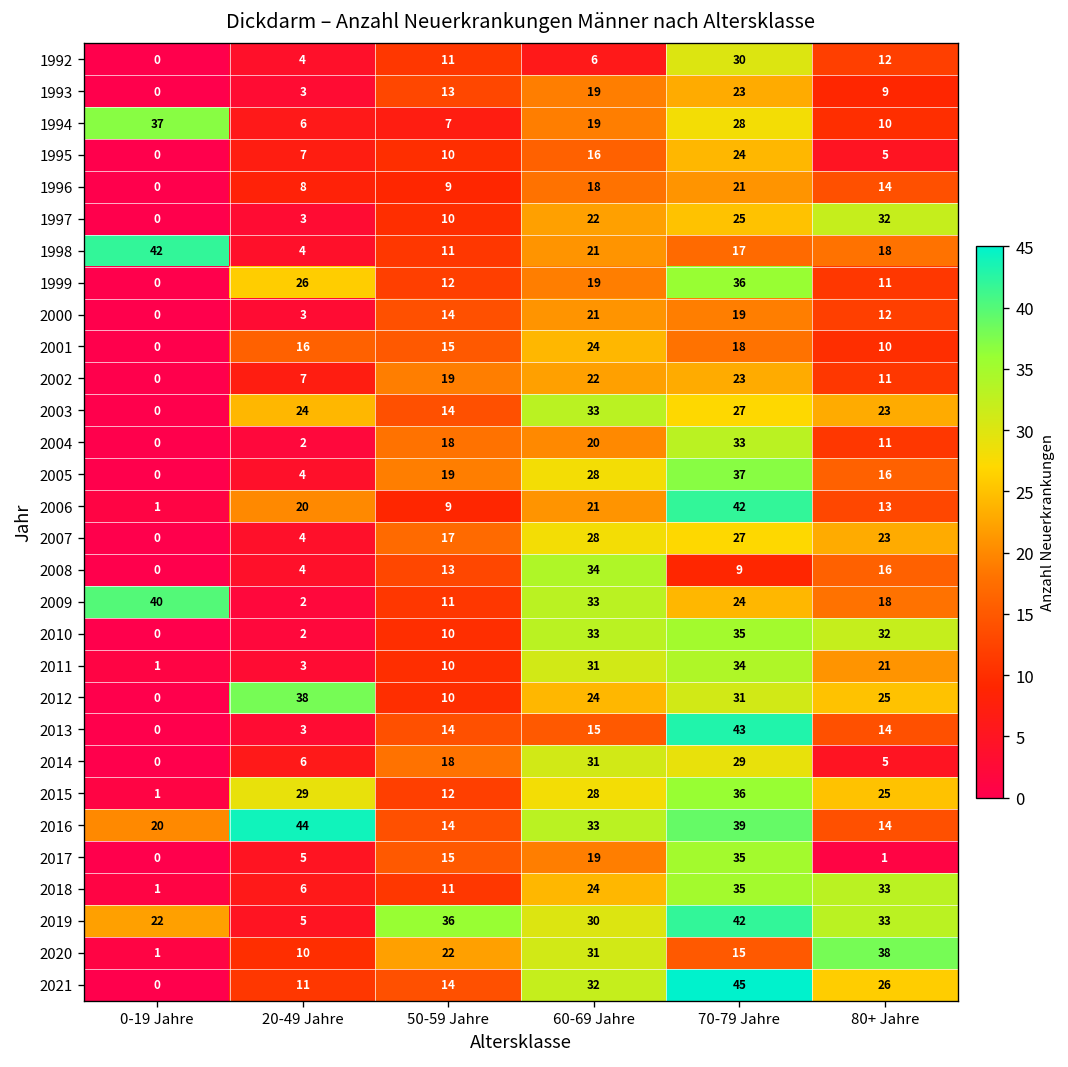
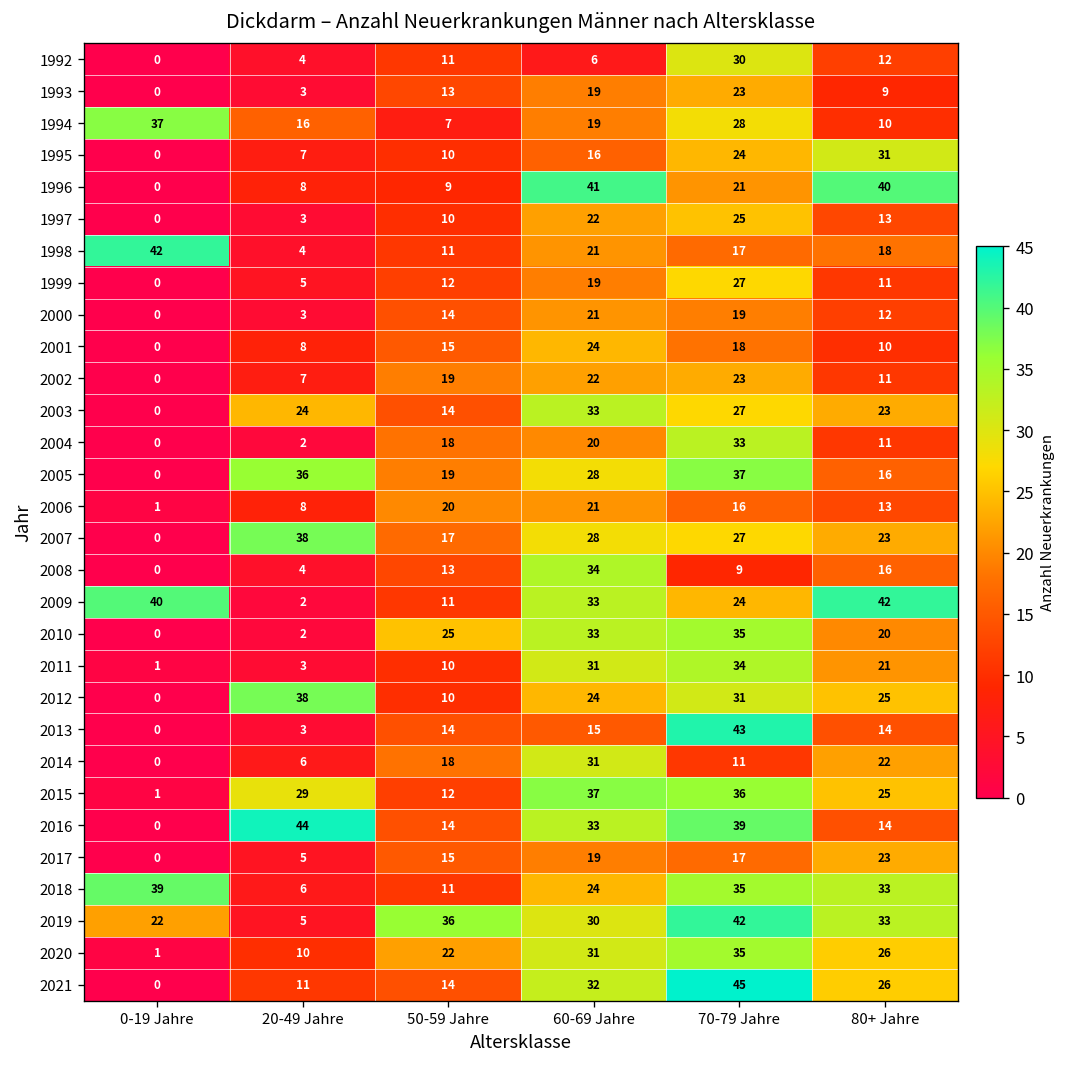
  {
    "1992": {
      "0-19 Jahre": 0,
      "20-49 Jahre": 4,
      "50-59 Jahre": 11,
      "60-69 Jahre": 6,
      "70-79 Jahre": 30,
      "80+ Jahre": 12
    },
    "1993": {
      "0-19 Jahre": 0,
      "20-49 Jahre": 3,
      "50-59 Jahre": 13,
      "60-69 Jahre": 19,
      "70-79 Jahre": 23,
      "80+ Jahre": 9
    },
    "1994": {
      "0-19 Jahre": 37,
-     "20-49 Jahre": 6,
+     "20-49 Jahre": 16,
      "50-59 Jahre": 7,
      "60-69 Jahre": 19,
      "70-79 Jahre": 28,
      "80+ Jahre": 10
    },
    "1995": {
      "0-19 Jahre": 0,
      "20-49 Jahre": 7,
      "50-59 Jahre": 10,
      "60-69 Jahre": 16,
      "70-79 Jahre": 24,
-     "80+ Jahre": 5
+     "80+ Jahre": 31
    },
    "1996": {
      "0-19 Jahre": 0,
      "20-49 Jahre": 8,
      "50-59 Jahre": 9,
-     "60-69 Jahre": 18,
+     "60-69 Jahre": 41,
      "70-79 Jahre": 21,
-     "80+ Jahre": 14
+     "80+ Jahre": 40
    },
    "1997": {
      "0-19 Jahre": 0,
      "20-49 Jahre": 3,
      "50-59 Jahre": 10,
      "60-69 Jahre": 22,
      "70-79 Jahre": 25,
-     "80+ Jahre": 32
+     "80+ Jahre": 13
    },
    "1998": {
      "0-19 Jahre": 42,
      "20-49 Jahre": 4,
      "50-59 Jahre": 11,
      "60-69 Jahre": 21,
      "70-79 Jahre": 17,
      "80+ Jahre": 18
    },
    "1999": {
      "0-19 Jahre": 0,
-     "20-49 Jahre": 26,
+     "20-49 Jahre": 5,
      "50-59 Jahre": 12,
      "60-69 Jahre": 19,
-     "70-79 Jahre": 36,
+     "70-79 Jahre": 27,
      "80+ Jahre": 11
    },
    "2000": {
      "0-19 Jahre": 0,
      "20-49 Jahre": 3,
      "50-59 Jahre": 14,
      "60-69 Jahre": 21,
      "70-79 Jahre": 19,
      "80+ Jahre": 12
    },
    "2001": {
      "0-19 Jahre": 0,
-     "20-49 Jahre": 16,
+     "20-49 Jahre": 8,
      "50-59 Jahre": 15,
      "60-69 Jahre": 24,
      "70-79 Jahre": 18,
      "80+ Jahre": 10
    },
    "2002": {
      "0-19 Jahre": 0,
      "20-49 Jahre": 7,
      "50-59 Jahre": 19,
      "60-69 Jahre": 22,
      "70-79 Jahre": 23,
      "80+ Jahre": 11
    },
    "2003": {
      "0-19 Jahre": 0,
      "20-49 Jahre": 24,
      "50-59 Jahre": 14,
      "60-69 Jahre": 33,
      "70-79 Jahre": 27,
      "80+ Jahre": 23
    },
    "2004": {
      "0-19 Jahre": 0,
      "20-49 Jahre": 2,
      "50-59 Jahre": 18,
      "60-69 Jahre": 20,
      "70-79 Jahre": 33,
      "80+ Jahre": 11
    },
    "2005": {
      "0-19 Jahre": 0,
-     "20-49 Jahre": 4,
+     "20-49 Jahre": 36,
      "50-59 Jahre": 19,
      "60-69 Jahre": 28,
      "70-79 Jahre": 37,
      "80+ Jahre": 16
    },
    "2006": {
      "0-19 Jahre": 1,
-     "20-49 Jahre": 20,
-     "50-59 Jahre": 9,
+     "20-49 Jahre": 8,
+     "50-59 Jahre": 20,
      "60-69 Jahre": 21,
-     "70-79 Jahre": 42,
+     "70-79 Jahre": 16,
      "80+ Jahre": 13
    },
    "2007": {
      "0-19 Jahre": 0,
-     "20-49 Jahre": 4,
+     "20-49 Jahre": 38,
      "50-59 Jahre": 17,
      "60-69 Jahre": 28,
      "70-79 Jahre": 27,
      "80+ Jahre": 23
    },
    "2008": {
      "0-19 Jahre": 0,
      "20-49 Jahre": 4,
      "50-59 Jahre": 13,
      "60-69 Jahre": 34,
      "70-79 Jahre": 9,
      "80+ Jahre": 16
    },
    "2009": {
      "0-19 Jahre": 40,
      "20-49 Jahre": 2,
      "50-59 Jahre": 11,
      "60-69 Jahre": 33,
      "70-79 Jahre": 24,
-     "80+ Jahre": 18
+     "80+ Jahre": 42
    },
    "2010": {
      "0-19 Jahre": 0,
      "20-49 Jahre": 2,
-     "50-59 Jahre": 10,
+     "50-59 Jahre": 25,
      "60-69 Jahre": 33,
      "70-79 Jahre": 35,
-     "80+ Jahre": 32
+     "80+ Jahre": 20
    },
    "2011": {
      "0-19 Jahre": 1,
      "20-49 Jahre": 3,
      "50-59 Jahre": 10,
      "60-69 Jahre": 31,
      "70-79 Jahre": 34,
      "80+ Jahre": 21
    },
    "2012": {
      "0-19 Jahre": 0,
      "20-49 Jahre": 38,
      "50-59 Jahre": 10,
      "60-69 Jahre": 24,
      "70-79 Jahre": 31,
      "80+ Jahre": 25
    },
    "2013": {
      "0-19 Jahre": 0,
      "20-49 Jahre": 3,
      "50-59 Jahre": 14,
      "60-69 Jahre": 15,
      "70-79 Jahre": 43,
      "80+ Jahre": 14
    },
    "2014": {
      "0-19 Jahre": 0,
      "20-49 Jahre": 6,
      "50-59 Jahre": 18,
      "60-69 Jahre": 31,
-     "70-79 Jahre": 29,
-     "80+ Jahre": 5
+     "70-79 Jahre": 11,
+     "80+ Jahre": 22
    },
    "2015": {
      "0-19 Jahre": 1,
      "20-49 Jahre": 29,
      "50-59 Jahre": 12,
-     "60-69 Jahre": 28,
+     "60-69 Jahre": 37,
      "70-79 Jahre": 36,
      "80+ Jahre": 25
    },
    "2016": {
-     "0-19 Jahre": 20,
+     "0-19 Jahre": 0,
      "20-49 Jahre": 44,
      "50-59 Jahre": 14,
      "60-69 Jahre": 33,
      "70-79 Jahre": 39,
      "80+ Jahre": 14
    },
    "2017": {
      "0-19 Jahre": 0,
      "20-49 Jahre": 5,
      "50-59 Jahre": 15,
      "60-69 Jahre": 19,
-     "70-79 Jahre": 35,
-     "80+ Jahre": 1
+     "70-79 Jahre": 17,
+     "80+ Jahre": 23
    },
    "2018": {
-     "0-19 Jahre": 1,
+     "0-19 Jahre": 39,
      "20-49 Jahre": 6,
      "50-59 Jahre": 11,
      "60-69 Jahre": 24,
      "70-79 Jahre": 35,
      "80+ Jahre": 33
    },
    "2019": {
      "0-19 Jahre": 22,
      "20-49 Jahre": 5,
      "50-59 Jahre": 36,
      "60-69 Jahre": 30,
      "70-79 Jahre": 42,
      "80+ Jahre": 33
    },
    "2020": {
      "0-19 Jahre": 1,
      "20-49 Jahre": 10,
      "50-59 Jahre": 22,
      "60-69 Jahre": 31,
-     "70-79 Jahre": 15,
-     "80+ Jahre": 38
+     "70-79 Jahre": 35,
+     "80+ Jahre": 26
    },
    "2021": {
      "0-19 Jahre": 0,
      "20-49 Jahre": 11,
      "50-59 Jahre": 14,
      "60-69 Jahre": 32,
      "70-79 Jahre": 45,
      "80+ Jahre": 26
    }
  }
